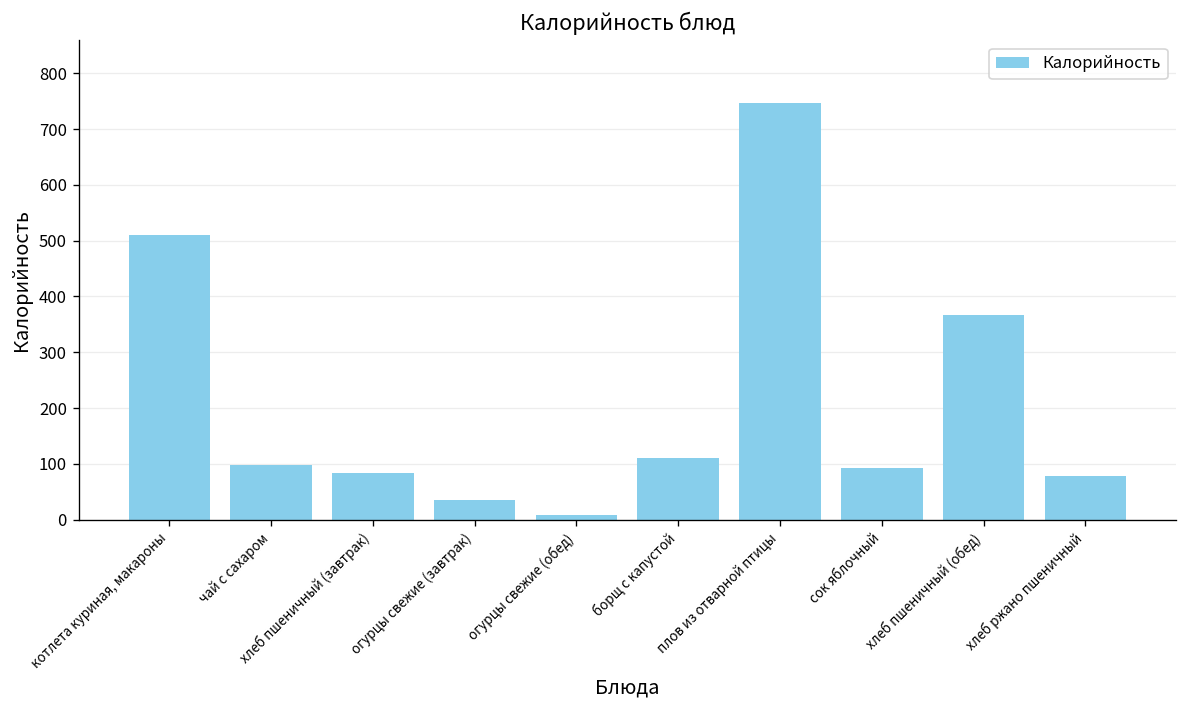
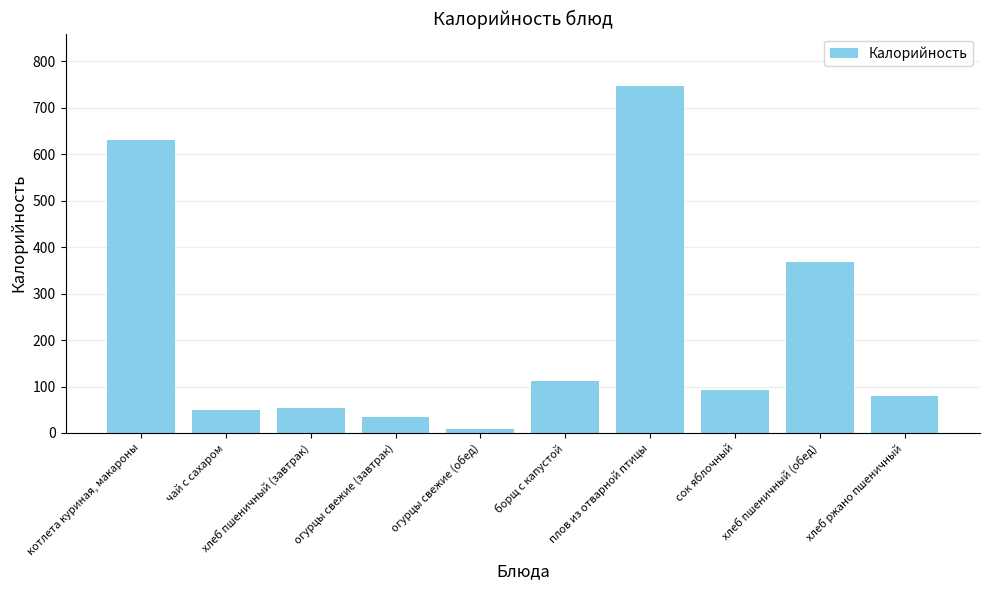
  {
-   "котлета куриная, макароны": 510,
-   "чай с сахаром": 100,
-   "хлеб пшеничный (завтрак)": 80,
+   "котлета куриная, макароны": 630,
+   "чай с сахаром": 50,
+   "хлеб пшеничный (завтрак)": 50,
    "огурцы свежие (завтрак)": 40,
    "огурцы свежие (обед)": 10,
    "борщ с капустой": 110,
    "плов из отварной птицы": 750,
    "сок яблочный": 90,
    "хлеб пшеничный (обед)": 370,
    "хлеб ржано пшеничный": 80
  }
